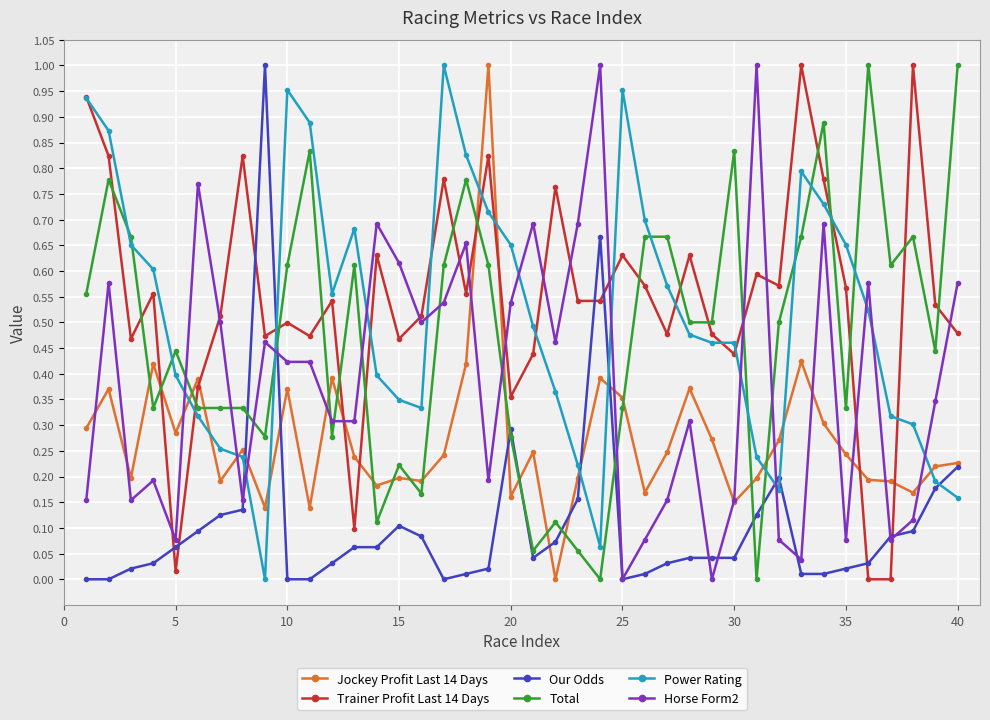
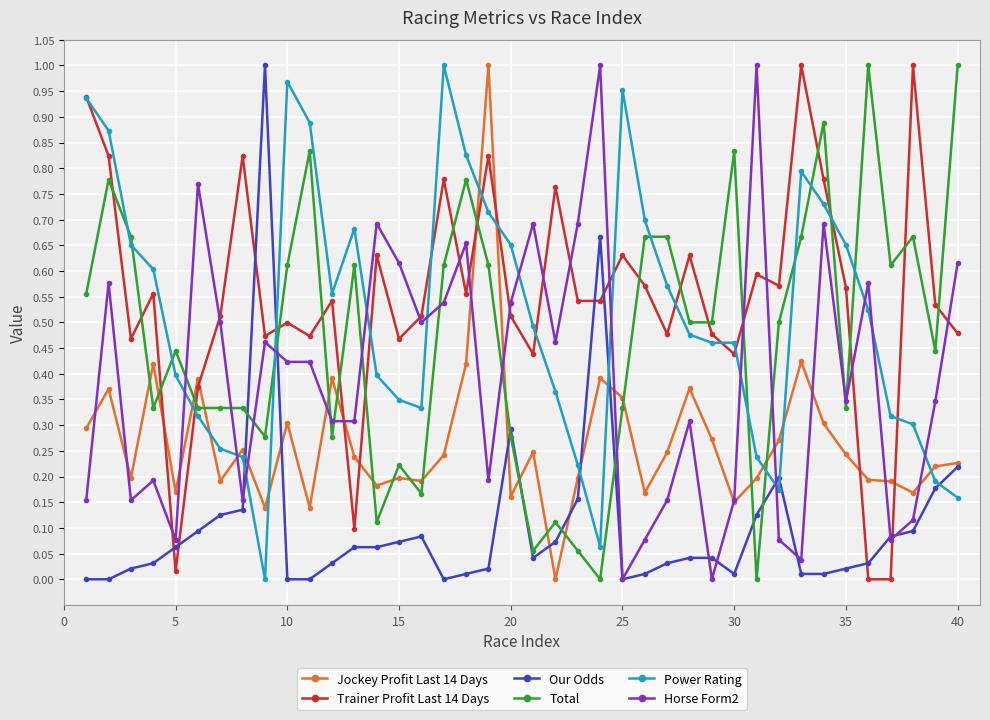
  {
    "Jockey Profit Last 14 Days": {
-     "5": 0.28,
-     "10": 0.37,
+     "5": 0.17,
+     "10": 0.30,
      "15": 0.20,
      "20": 0.16,
      "25": 0.35,
      "35": 0.24,
      "40": 0.23
    },
    "Trainer Profit Last 14 Days": {
      "5": 0.02,
      "10": 0.50,
      "15": 0.47,
-     "20": 0.36,
+     "20": 0.51,
      "25": 0.63,
      "30": 0.44,
      "35": 0.57,
      "40": 0.48
    },
    "Our Odds": {
      "5": 0.06,
      "10": 0.00,
-     "15": 0.10,
+     "15": 0.07,
      "20": 0.29,
-     "30": 0.04,
+     "30": 0.01,
      "35": 0.02,
      "40": 0.22
    },
    "Total": {
      "5": 0.44,
      "10": 0.61,
      "15": 0.22,
      "20": 0.28,
      "25": 0.33,
      "30": 0.83,
      "35": 0.33,
      "40": 1.00
    },
    "Power Rating": {
      "5": 0.40,
-     "10": 0.95,
+     "10": 0.97,
      "15": 0.35,
      "20": 0.65,
      "25": 0.95,
      "30": 0.46,
      "35": 0.65,
      "40": 0.16
    },
    "Horse Form2": {
      "5": 0.08,
      "10": 0.42,
      "15": 0.62,
      "20": 0.54,
-     "35": 0.08,
-     "40": 0.58
+     "35": 0.35,
+     "40": 0.62
    }
  }
